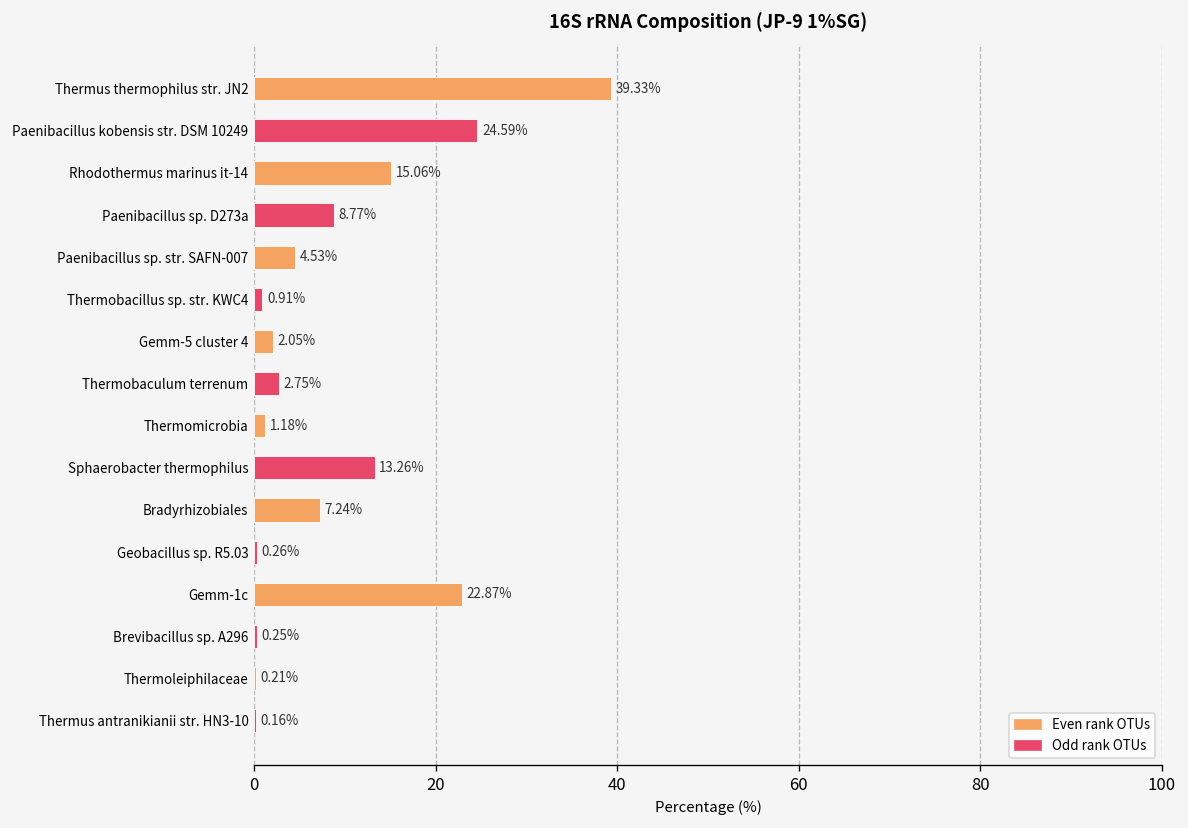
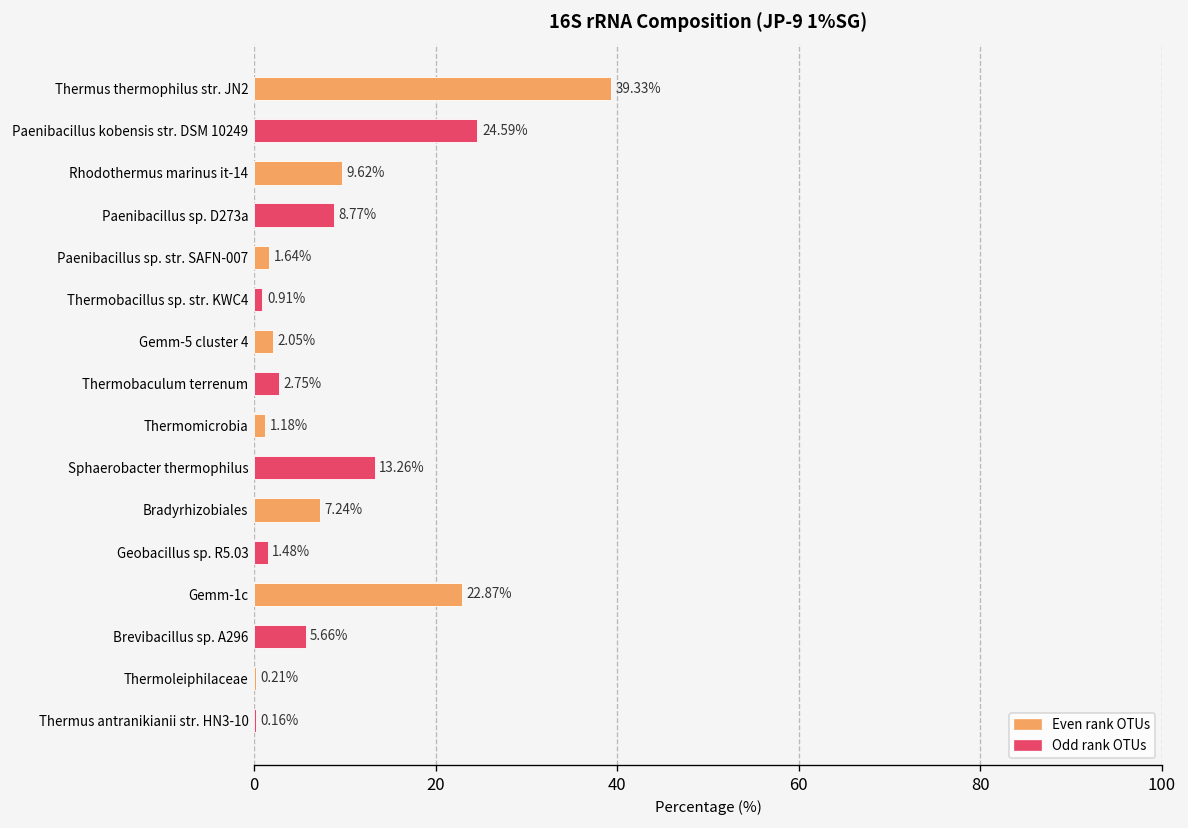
  {
    "Thermus thermophilus str. JN2": "39.33%",
    "Paenibacillus kobensis str. DSM 10249": "24.59%",
-   "Rhodothermus marinus it-14": "15.06%",
+   "Rhodothermus marinus it-14": "9.62%",
    "Paenibacillus sp. D273a": "8.77%",
-   "Paenibacillus sp. str. SAFN-007": "4.53%",
+   "Paenibacillus sp. str. SAFN-007": "1.64%",
    "Thermobacillus sp. str. KWC4": "0.91%",
    "Gemm-5 cluster 4": "2.05%",
    "Thermobaculum terrenum": "2.75%",
    "Thermomicrobia": "1.18%",
    "Sphaerobacter thermophilus": "13.26%",
    "Bradyrhizobiales": "7.24%",
-   "Geobacillus sp. R5.03": "0.26%",
+   "Geobacillus sp. R5.03": "1.48%",
    "Gemm-1c": "22.87%",
-   "Brevibacillus sp. A296": "0.25%",
+   "Brevibacillus sp. A296": "5.66%",
    "Thermoleiphilaceae": "0.21%",
    "Thermus antranikianii str. HN3-10": "0.16%"
  }
